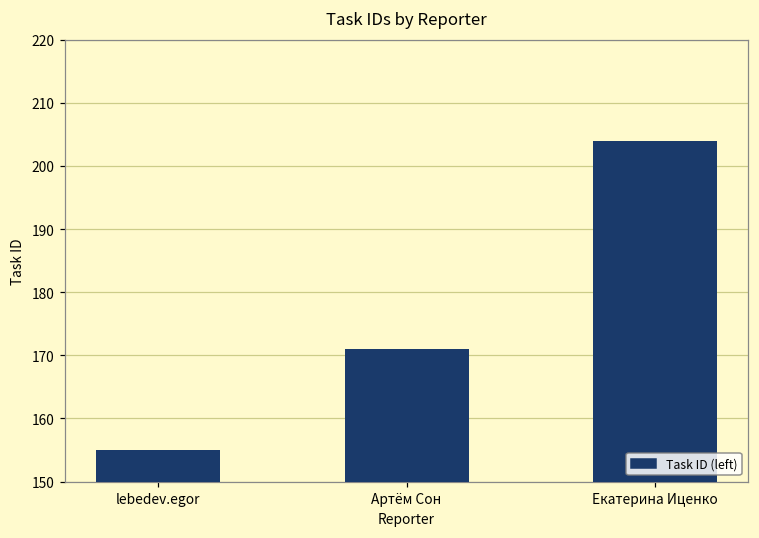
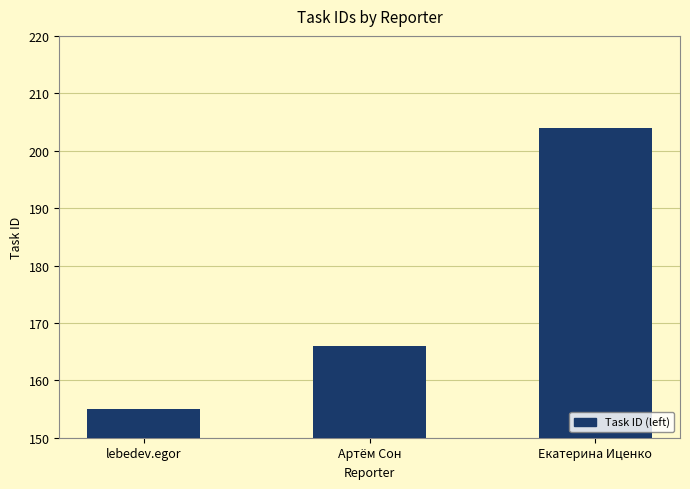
  {
    "lebedev.egor": 155,
-   "Артём Сон": 171,
+   "Артём Сон": 166,
    "Екатерина Иценко": 204
  }
